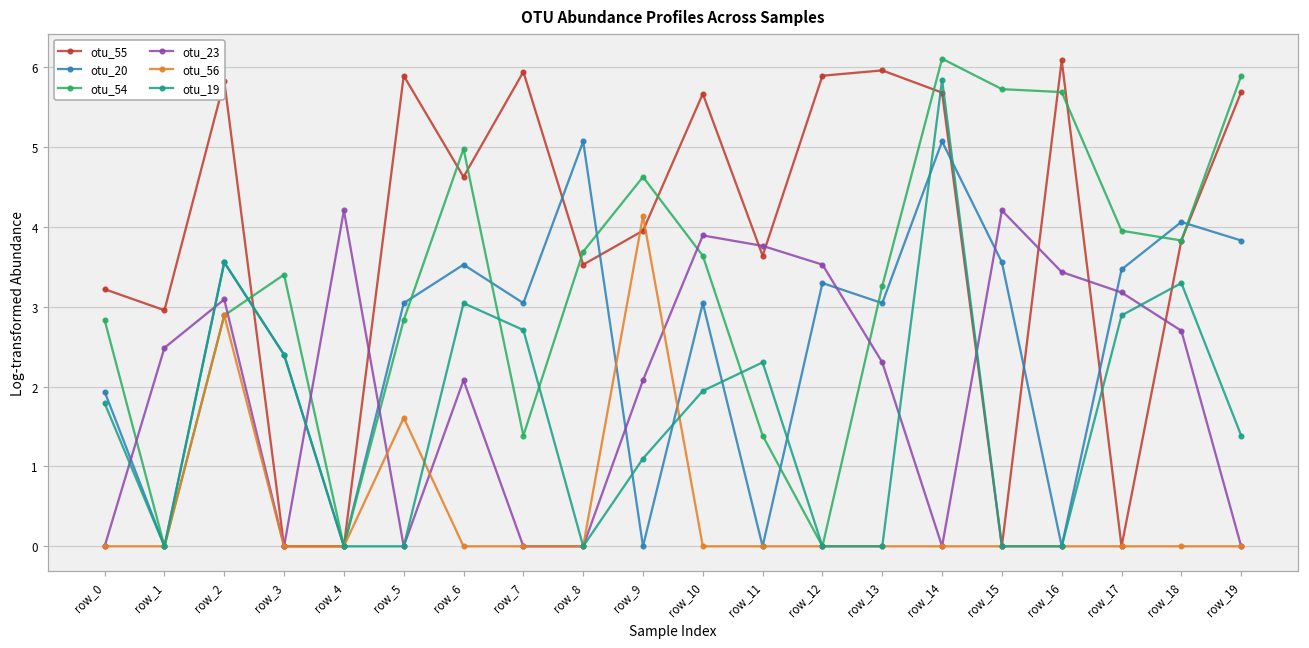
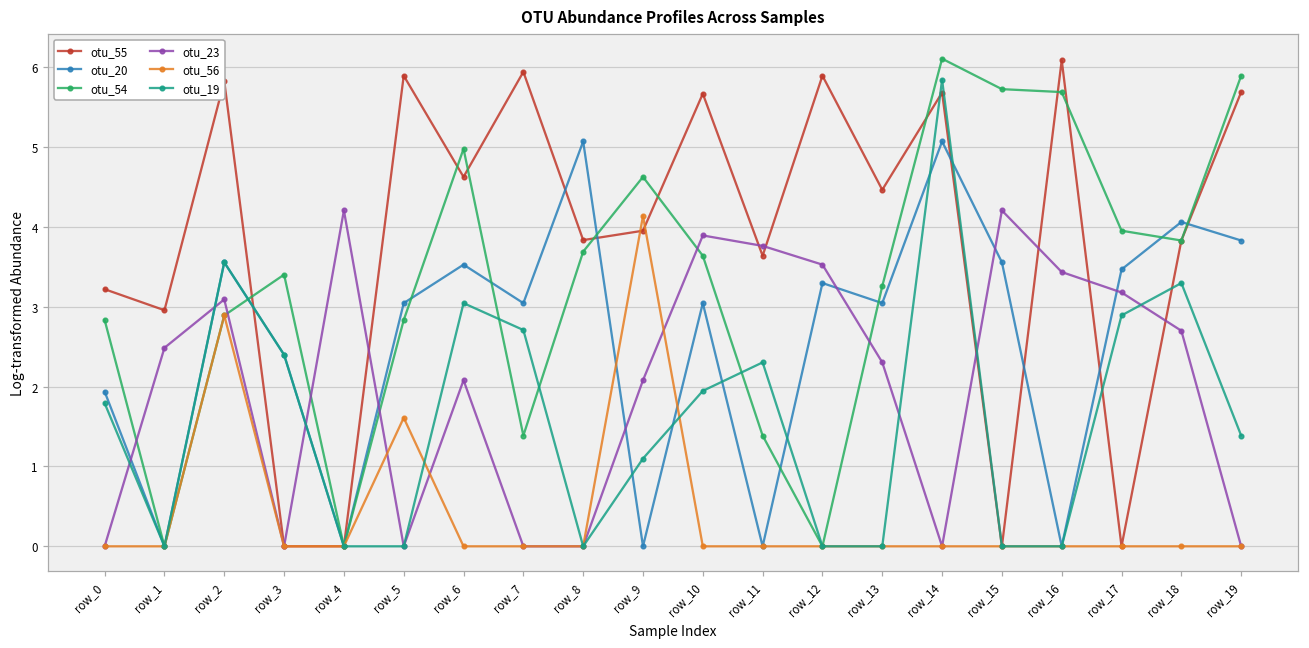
  {
    "otu_55": {
      "row_0": 3.2,
      "row_1": 3.0,
      "row_5": 5.9,
      "row_6": 4.6,
      "row_7": 5.9,
-     "row_8": 3.5,
+     "row_8": 3.8,
      "row_9": 4.0,
      "row_10": 5.7,
      "row_11": 3.6,
      "row_12": 5.9,
-     "row_13": 6.0,
+     "row_13": 4.5,
      "row_14": 5.7,
      "row_16": 6.1,
      "row_19": 5.7
    },
    "otu_20": {
      "row_0": 1.9,
      "row_5": 3.0,
      "row_6": 3.5,
      "row_7": 3.0,
      "row_8": 5.1,
      "row_9": 0.0,
      "row_10": 3.0,
      "row_12": 3.3,
      "row_13": 3.0,
      "row_14": 5.1,
      "row_15": 3.6,
      "row_17": 3.5,
      "row_18": 4.1,
      "row_19": 3.8
    },
    "otu_23": {
      "row_1": 2.5,
      "row_2": 3.1,
      "row_4": 4.2,
      "row_6": 2.1,
      "row_9": 2.1,
      "row_10": 3.9,
      "row_11": 3.8,
      "row_12": 3.5,
      "row_13": 2.3,
      "row_15": 4.2,
      "row_16": 3.4,
      "row_17": 3.2,
      "row_18": 2.7
    },
    "otu_56": {
      "row_5": 1.6,
      "row_6": 0.0,
      "row_9": 4.1,
      "row_10": 0.0,
      "row_18": 0.0
    }
  }
